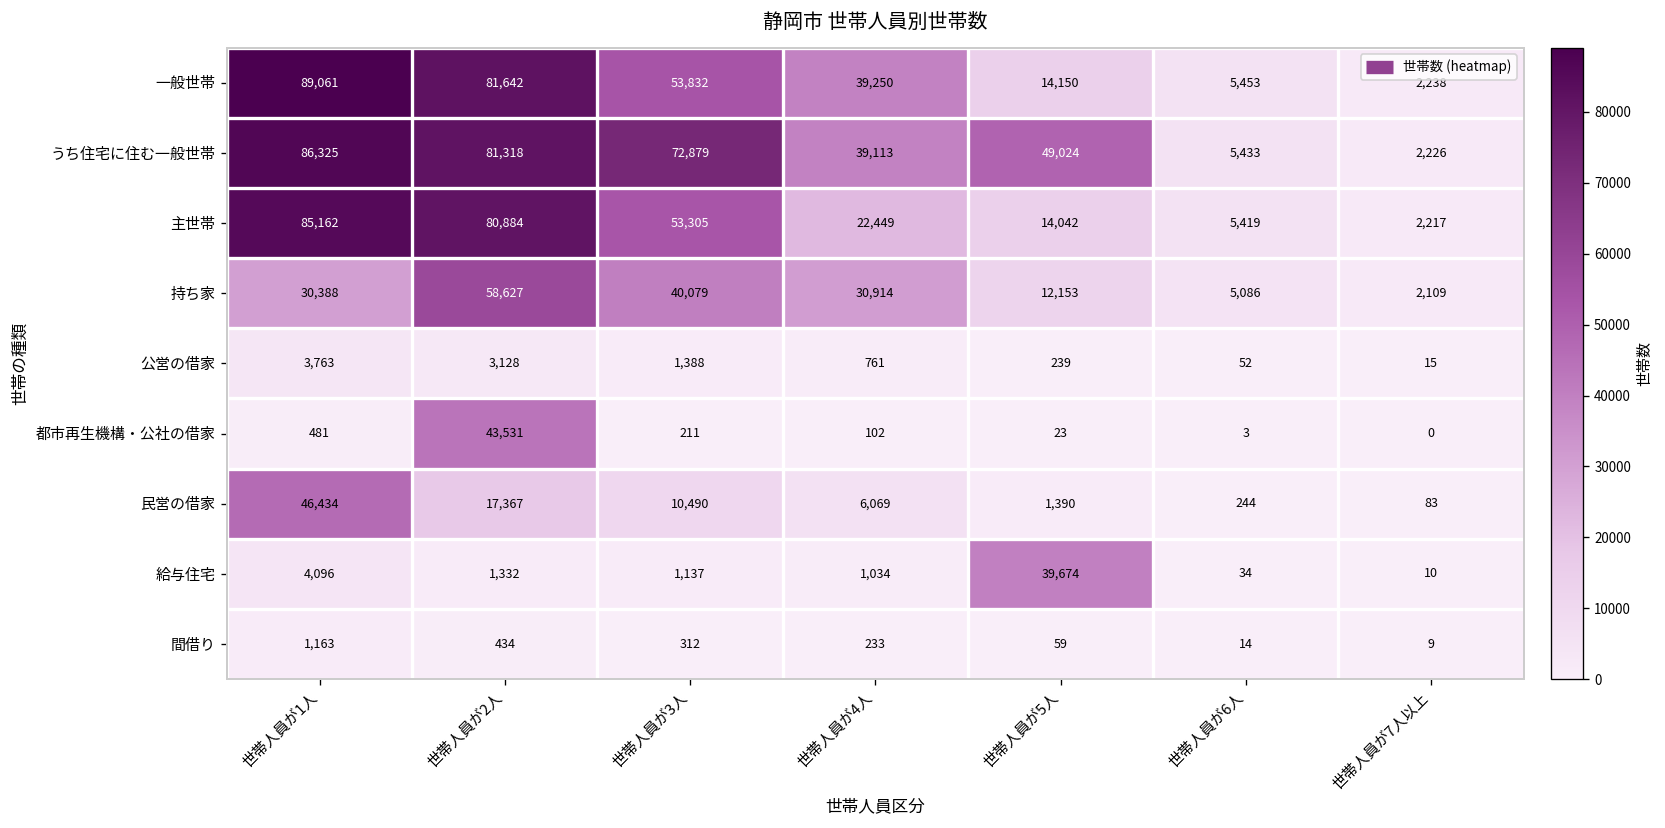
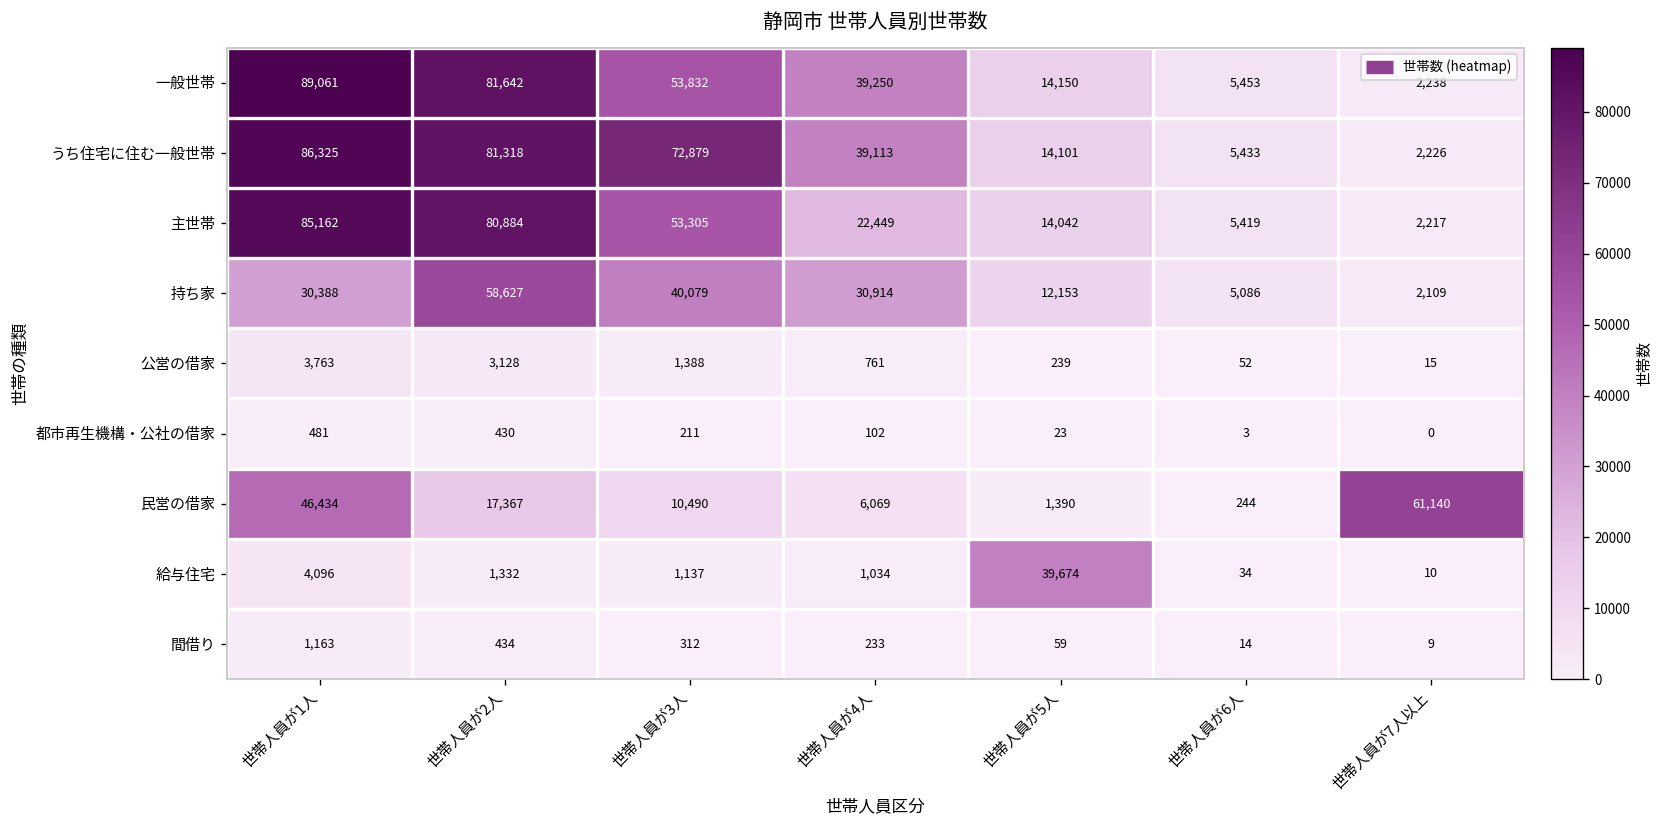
  {
    "一般世帯": {
      "世帯人員が1人": "89,061",
      "世帯人員が2人": "81,642",
      "世帯人員が3人": "53,832",
      "世帯人員が4人": "39,250",
      "世帯人員が5人": "14,150",
      "世帯人員が6人": "5,453"
    },
    "うち住宅に住む一般世帯": {
      "世帯人員が1人": "86,325",
      "世帯人員が2人": "81,318",
      "世帯人員が3人": "72,879",
      "世帯人員が4人": "39,113",
-     "世帯人員が5人": "49,024",
+     "世帯人員が5人": "14,101",
      "世帯人員が6人": "5,433",
      "世帯人員が7人以上": "2,226"
    },
    "主世帯": {
      "世帯人員が1人": "85,162",
      "世帯人員が2人": "80,884",
      "世帯人員が3人": "53,305",
      "世帯人員が4人": "22,449",
      "世帯人員が5人": "14,042",
      "世帯人員が6人": "5,419",
      "世帯人員が7人以上": "2,217"
    },
    "持ち家": {
      "世帯人員が1人": "30,388",
      "世帯人員が2人": "58,627",
      "世帯人員が3人": "40,079",
      "世帯人員が4人": "30,914",
      "世帯人員が5人": "12,153",
      "世帯人員が6人": "5,086",
      "世帯人員が7人以上": "2,109"
    },
    "公営の借家": {
      "世帯人員が1人": "3,763",
      "世帯人員が2人": "3,128",
      "世帯人員が3人": "1,388",
      "世帯人員が4人": "761",
      "世帯人員が5人": "239",
      "世帯人員が6人": "52",
      "世帯人員が7人以上": "15"
    },
    "都市再生機構・公社の借家": {
      "世帯人員が1人": "481",
-     "世帯人員が2人": "43,531",
+     "世帯人員が2人": "430",
      "世帯人員が3人": "211",
      "世帯人員が4人": "102",
      "世帯人員が5人": "23",
      "世帯人員が6人": "3",
      "世帯人員が7人以上": "0"
    },
    "民営の借家": {
      "世帯人員が1人": "46,434",
      "世帯人員が2人": "17,367",
      "世帯人員が3人": "10,490",
      "世帯人員が4人": "6,069",
      "世帯人員が5人": "1,390",
      "世帯人員が6人": "244",
-     "世帯人員が7人以上": "83"
+     "世帯人員が7人以上": "61,140"
    },
    "給与住宅": {
      "世帯人員が1人": "4,096",
      "世帯人員が2人": "1,332",
      "世帯人員が3人": "1,137",
      "世帯人員が4人": "1,034",
      "世帯人員が5人": "39,674",
      "世帯人員が6人": "34",
      "世帯人員が7人以上": "10"
    },
    "間借り": {
      "世帯人員が1人": "1,163",
      "世帯人員が2人": "434",
      "世帯人員が3人": "312",
      "世帯人員が4人": "233",
      "世帯人員が5人": "59",
      "世帯人員が6人": "14",
      "世帯人員が7人以上": "9"
    }
  }
